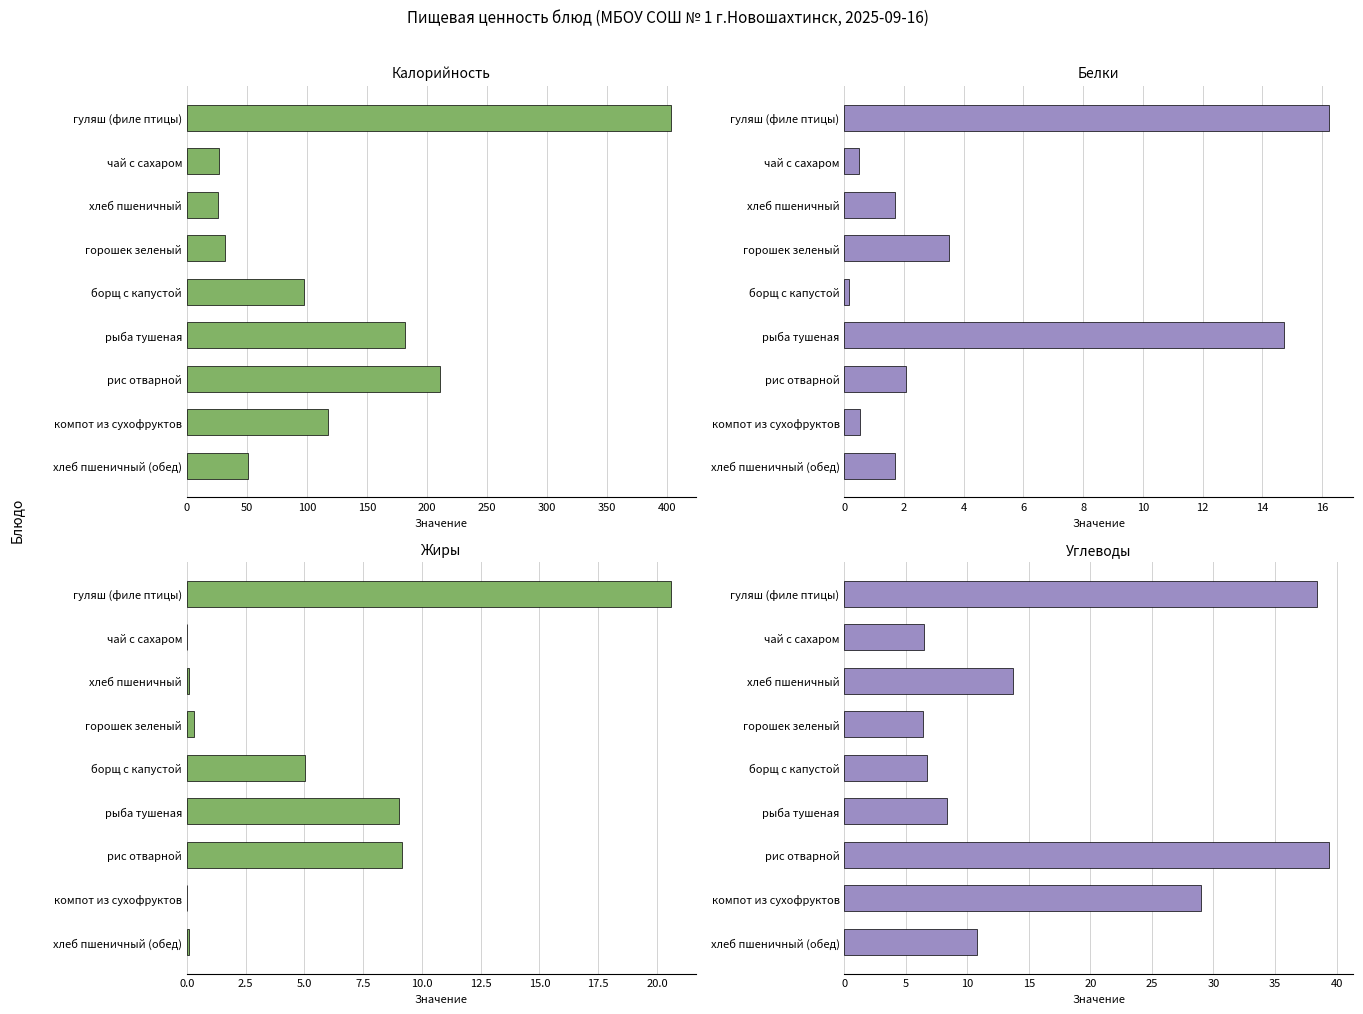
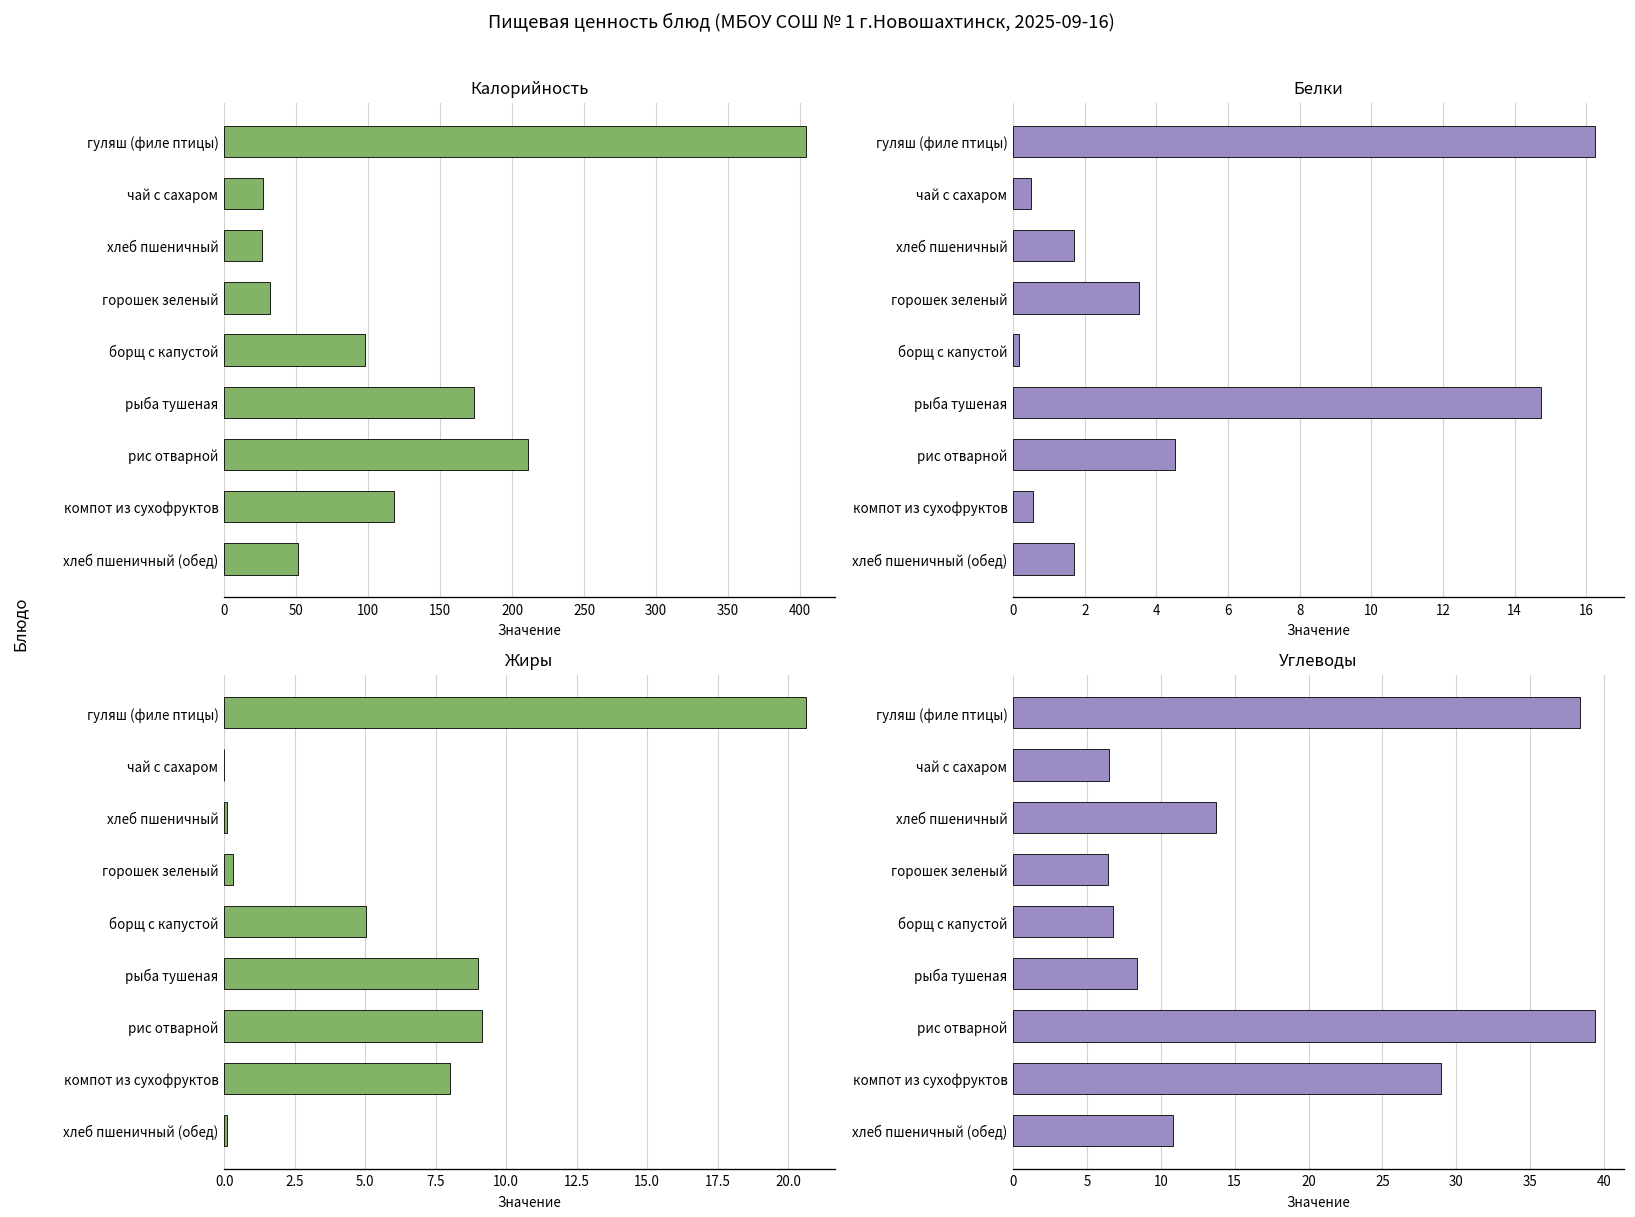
  {
    "Калорийность": {
      "гуляш (филе птицы)": 404,
      "чай с сахаром": 27,
      "хлеб пшеничный": 26,
      "горошек зеленый": 32,
      "борщ с капустой": 97,
-     "рыба тушеная": 182,
+     "рыба тушеная": 174,
      "рис отварной": 211,
      "компот из сухофруктов": 118,
      "хлеб пшеничный (обед)": 51
    },
    "Белки": {
      "гуляш (филе птицы)": 16.2,
      "чай с сахаром": 0.5,
      "хлеб пшеничный": 1.7,
      "горошек зеленый": 3.5,
      "борщ с капустой": 0.2,
      "рыба тушеная": 14.7,
-     "рис отварной": 2.1,
+     "рис отварной": 4.5,
      "компот из сухофруктов": 0.5,
      "хлеб пшеничный (обед)": 1.7
    },
    "Жиры": {
      "гуляш (филе птицы)": 20.6,
      "чай с сахаром": 0,
      "горошек зеленый": 0.3,
      "борщ с капустой": 5,
      "рыба тушеная": 9,
      "рис отварной": 9.2,
-     "компот из сухофруктов": 0
+     "компот из сухофруктов": 8
    },
    "Углеводы": {
      "гуляш (филе птицы)": 38.4,
      "чай с сахаром": 6.5,
      "хлеб пшеничный": 13.7,
      "горошек зеленый": 6.4,
      "борщ с капустой": 6.7,
      "рыба тушеная": 8.4,
      "рис отварной": 39.4,
      "компот из сухофруктов": 29.0,
      "хлеб пшеничный (обед)": 10.8
    }
  }
